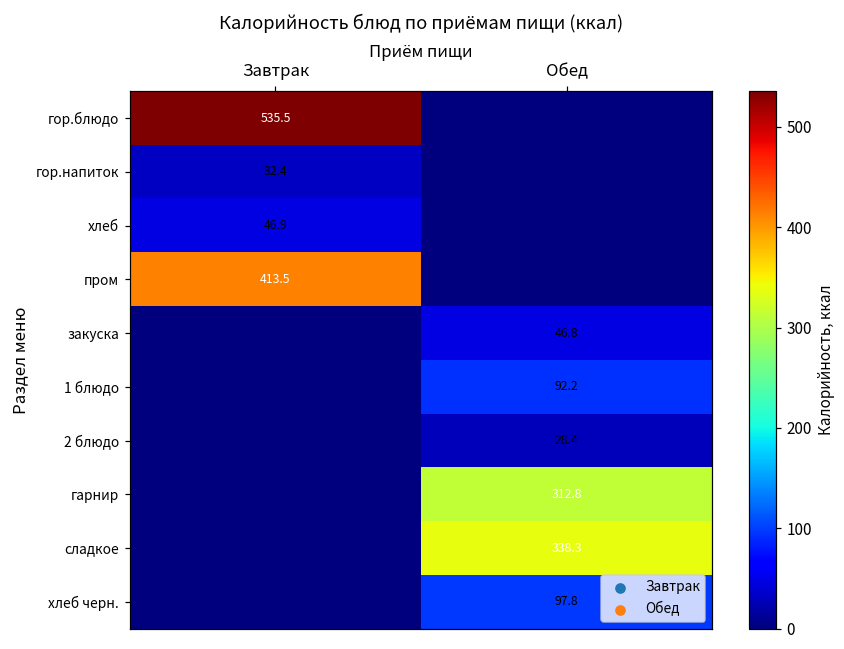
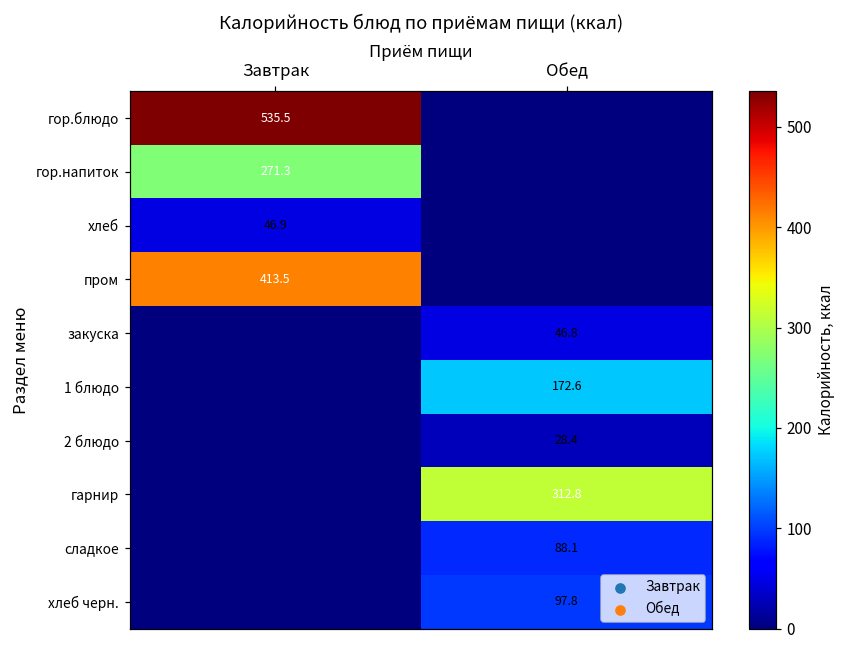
  {
    "гор.блюдо": {
      "Завтрак": 535.5
    },
    "гор.напиток": {
-     "Завтрак": 32.4
+     "Завтрак": 271.3
    },
    "хлеб": {
      "Завтрак": 46.9
    },
    "пром": {
      "Завтрак": 413.5
    },
    "закуска": {
      "Обед": 46.8
    },
    "1 блюдо": {
-     "Обед": 92.2
+     "Обед": 172.6
    },
    "2 блюдо": {
      "Обед": 28.4
    },
    "гарнир": {
      "Обед": 312.8
    },
    "сладкое": {
-     "Обед": 338.3
+     "Обед": 88.1
    },
    "хлеб черн.": {
      "Обед": 97.8
    }
  }
